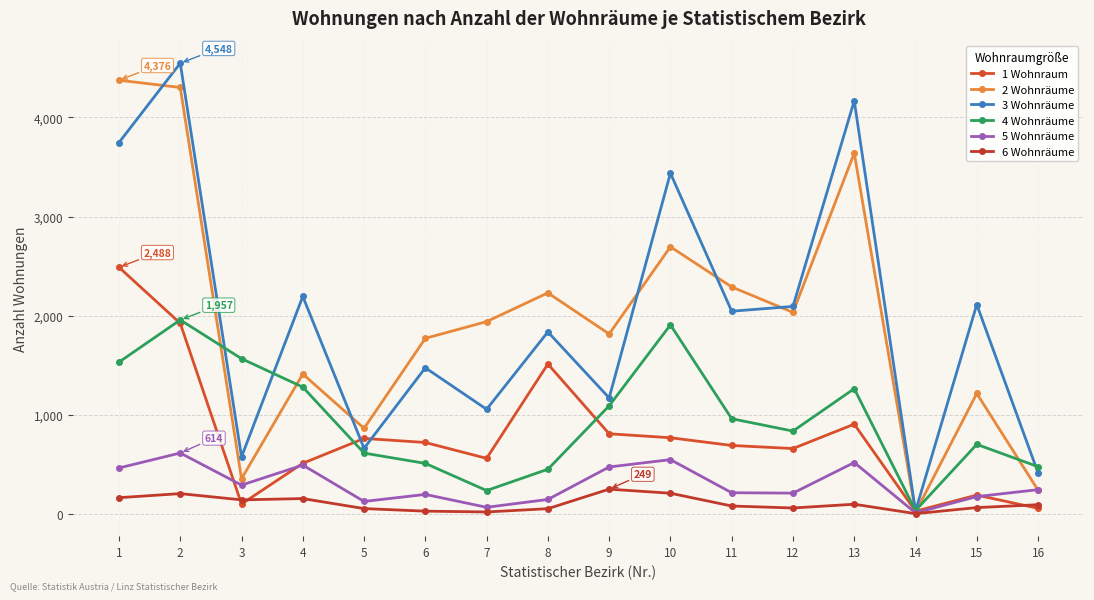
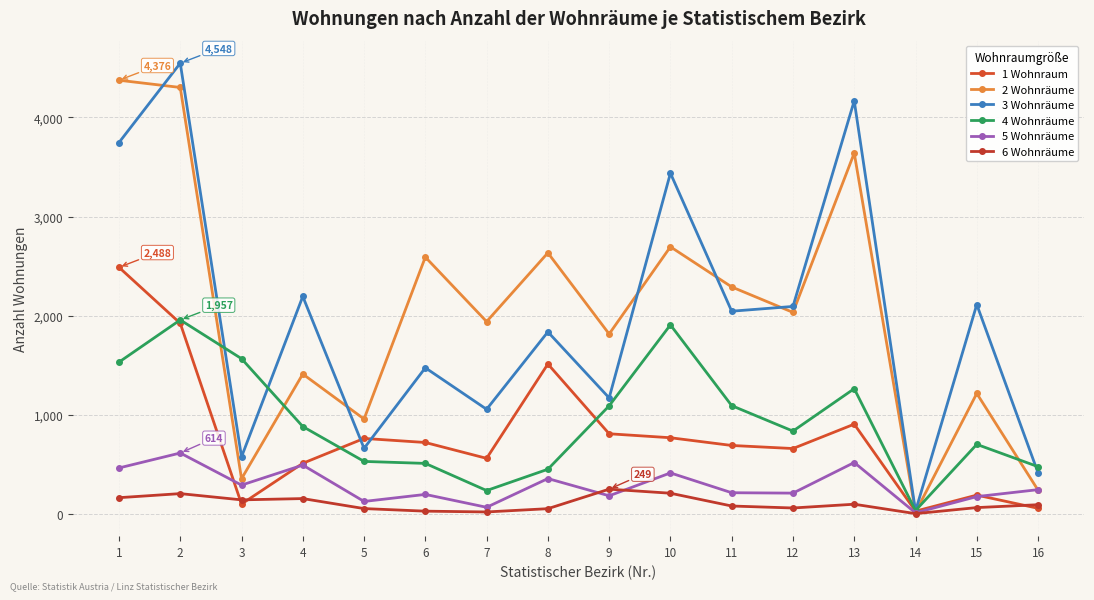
  {
    "2 Wohnräume": {
      "2": "4,300",
      "3": "400",
      "4": "1,400",
-     "5": "900",
-     "6": "1,800",
+     "5": "1,000",
+     "6": "2,600",
      "7": "1,900",
-     "8": "2,200",
+     "8": "2,600",
      "9": "1,800",
      "10": "2,700",
      "11": "2,300",
      "12": "2,000",
      "13": "3,600",
      "15": "1,200"
    },
    "3 Wohnräume": {
      "1": "3,700",
      "3": "600",
      "4": "2,200",
      "5": "700",
      "6": "1,500",
      "7": "1,100",
      "8": "1,800",
      "9": "1,200",
      "10": "3,400",
      "11": "2,000",
      "12": "2,100",
      "13": "4,200",
      "15": "2,100",
      "16": "400"
    },
    "4 Wohnräume": {
      "1": "1,500",
      "3": "1,600",
-     "4": "1,300",
-     "5": "600",
+     "4": "900",
+     "5": "500",
      "6": "500",
      "7": "200",
      "8": "500",
      "9": "1,100",
      "10": "1,900",
-     "11": "1,000",
+     "11": "1,100",
      "12": "800",
      "13": "1,300",
      "15": "700",
      "16": "500"
    },
    "5 Wohnräume": {
      "1": "500",
      "3": "300",
      "5": "100",
      "6": "200",
      "7": "100",
-     "8": "100",
-     "9": "500",
-     "10": "500",
+     "8": "400",
+     "9": "200",
+     "10": "400",
      "11": "200",
      "12": "200",
      "13": "500"
    }
  }
